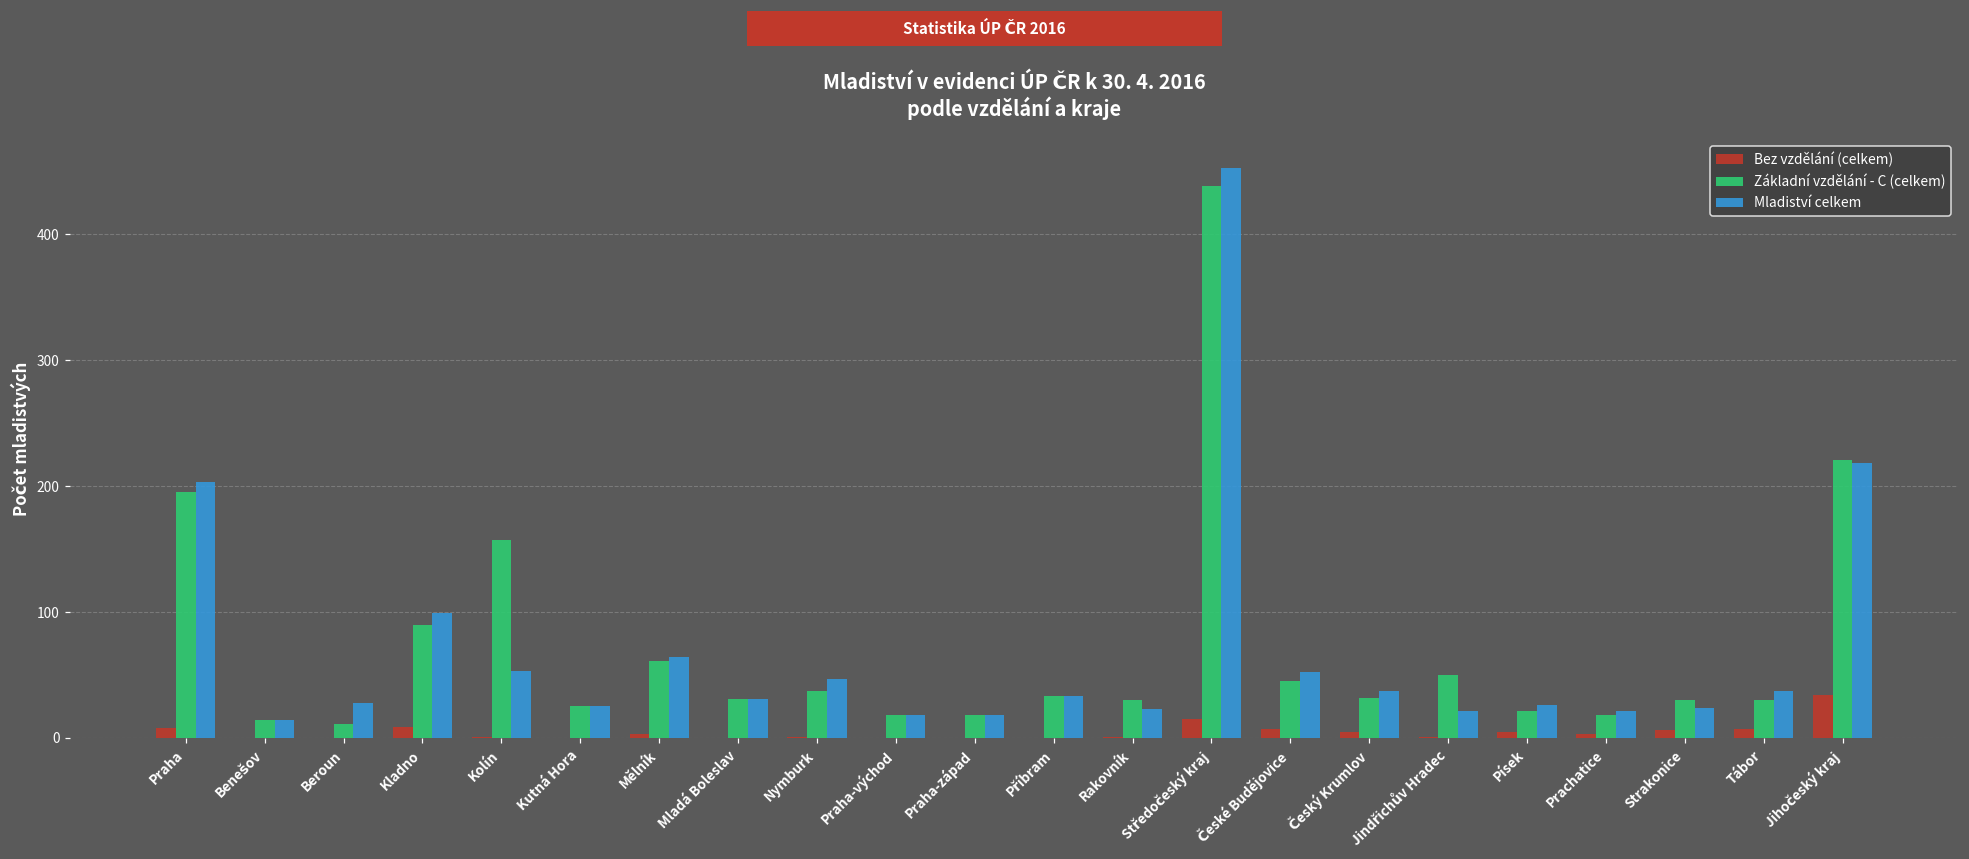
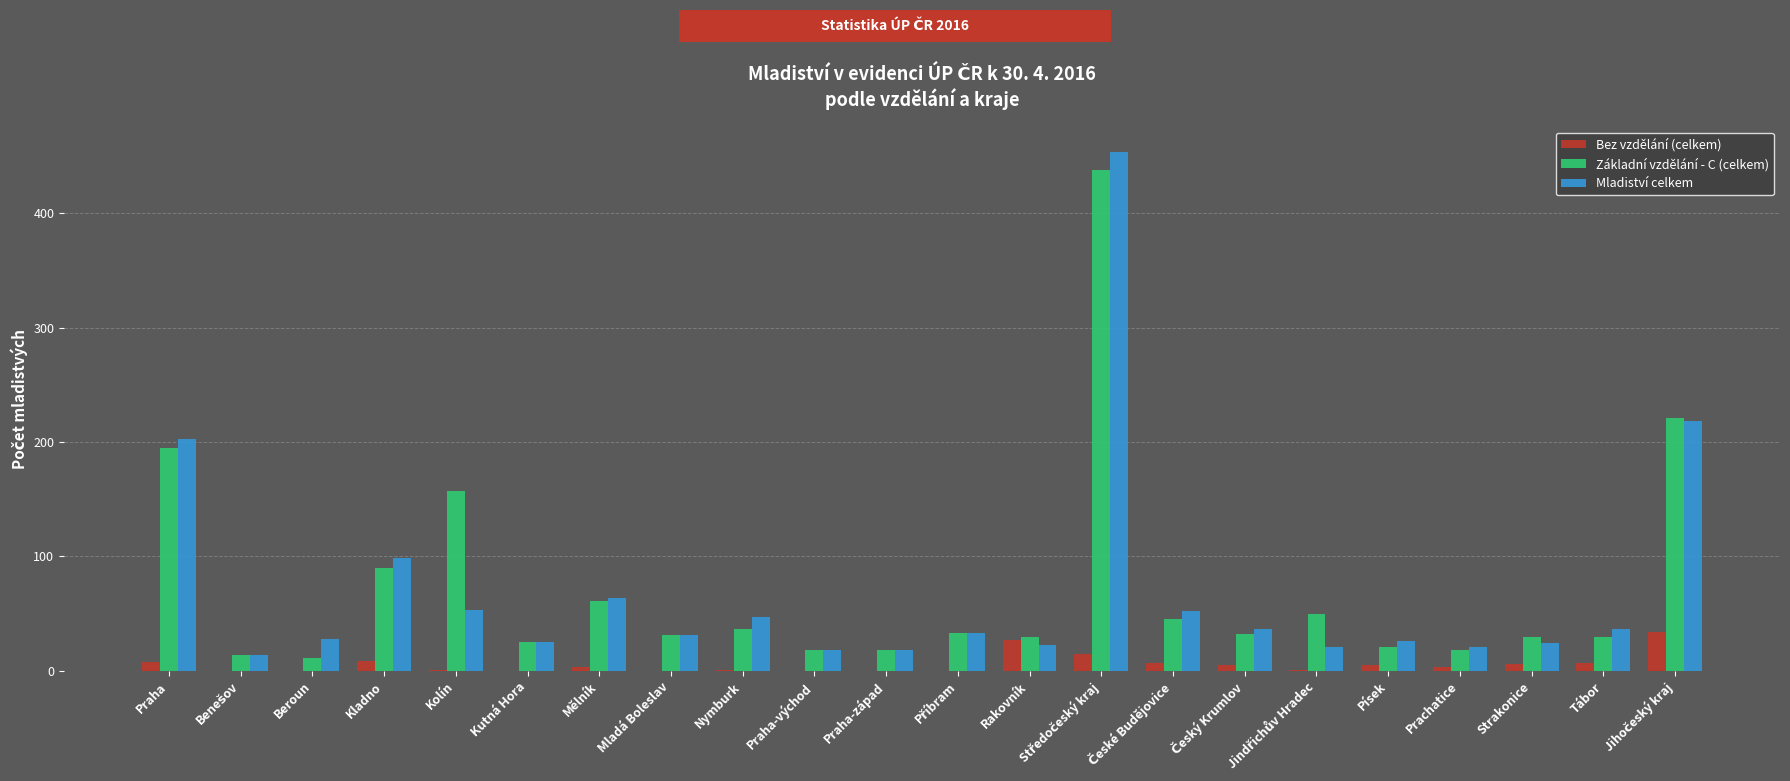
  {
    "Bez vzdělání (celkem)": {
      "Praha": 8,
      "Benešov": 0,
      "Beroun": 0,
      "Kladno": 9,
      "Kutná Hora": 0,
      "Mělník": 3,
      "Mladá Boleslav": 0,
      "Praha-východ": 0,
      "Praha-západ": 0,
      "Příbram": 0,
-     "Rakovník": 1,
+     "Rakovník": 27,
      "Středočeský kraj": 15,
      "České Budějovice": 7,
      "Český Krumlov": 5,
      "Písek": 5,
      "Prachatice": 3,
      "Strakonice": 6,
      "Tábor": 7,
      "Jihočeský kraj": 34
    },
    "Základní vzdělání - C (celkem)": {
      "Praha": 195,
      "Benešov": 14,
      "Beroun": 11,
      "Kladno": 90,
      "Kolín": 157,
      "Kutná Hora": 25,
      "Mělník": 61,
      "Mladá Boleslav": 31,
      "Nymburk": 37,
      "Praha-východ": 18,
      "Praha-západ": 18,
      "Příbram": 33,
      "Rakovník": 30,
      "Středočeský kraj": 438,
      "České Budějovice": 45,
      "Český Krumlov": 32,
      "Jindřichův Hradec": 50,
      "Písek": 21,
      "Prachatice": 18,
      "Strakonice": 30,
      "Tábor": 30,
      "Jihočeský kraj": 221
    },
    "Mladiství celkem": {
      "Praha": 203,
      "Benešov": 14,
      "Beroun": 28,
      "Kladno": 99,
      "Kolín": 53,
      "Kutná Hora": 25,
      "Mělník": 64,
      "Mladá Boleslav": 31,
      "Nymburk": 47,
      "Praha-východ": 18,
      "Praha-západ": 18,
      "Příbram": 33,
      "Rakovník": 23,
      "Středočeský kraj": 453,
      "České Budějovice": 52,
      "Český Krumlov": 37,
      "Jindřichův Hradec": 21,
      "Písek": 26,
      "Prachatice": 21,
      "Strakonice": 24,
      "Tábor": 37,
      "Jihočeský kraj": 218
    }
  }
